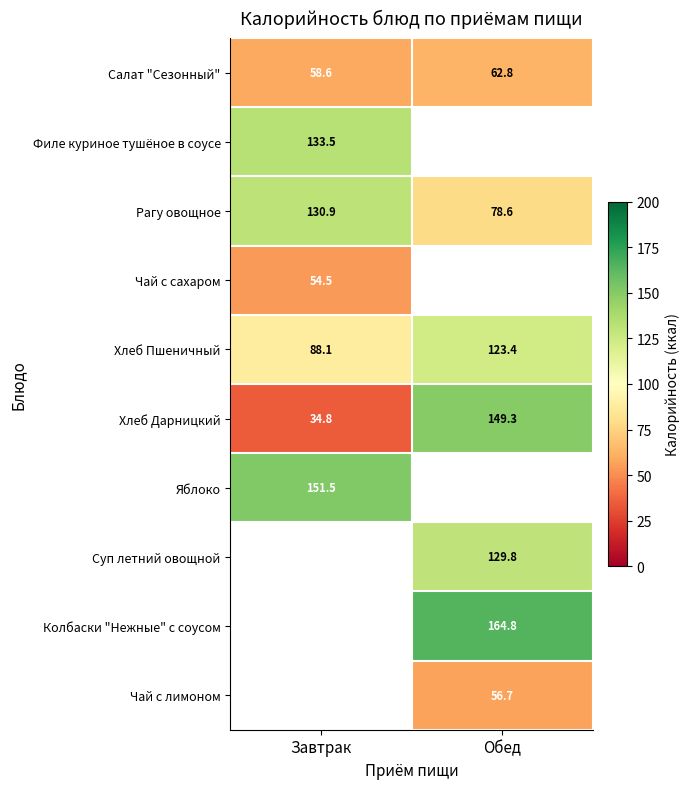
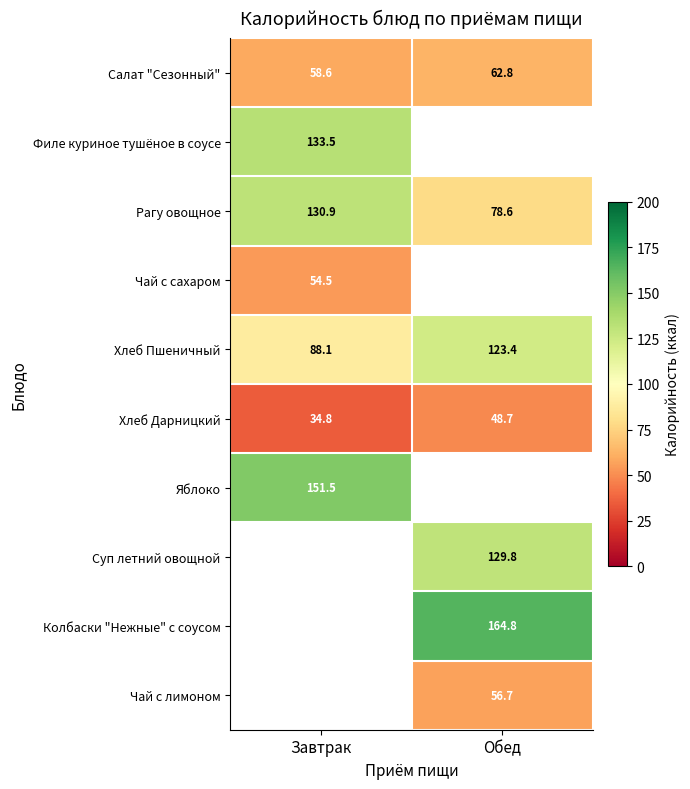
  {
    "Салат \"Сезонный\"": {
      "Завтрак": 58.6,
      "Обед": 62.8
    },
    "Филе куриное тушёное в соусе": {
      "Завтрак": 133.5
    },
    "Рагу овощное": {
      "Завтрак": 130.9,
      "Обед": 78.6
    },
    "Чай с сахаром": {
      "Завтрак": 54.5
    },
    "Хлеб Пшеничный": {
      "Завтрак": 88.1,
      "Обед": 123.4
    },
    "Хлеб Дарницкий": {
      "Завтрак": 34.8,
-     "Обед": 149.3
+     "Обед": 48.7
    },
    "Яблоко": {
      "Завтрак": 151.5
    },
    "Суп летний овощной": {
      "Обед": 129.8
    },
    "Колбаски \"Нежные\" с соусом": {
      "Обед": 164.8
    },
    "Чай с лимоном": {
      "Обед": 56.7
    }
  }
